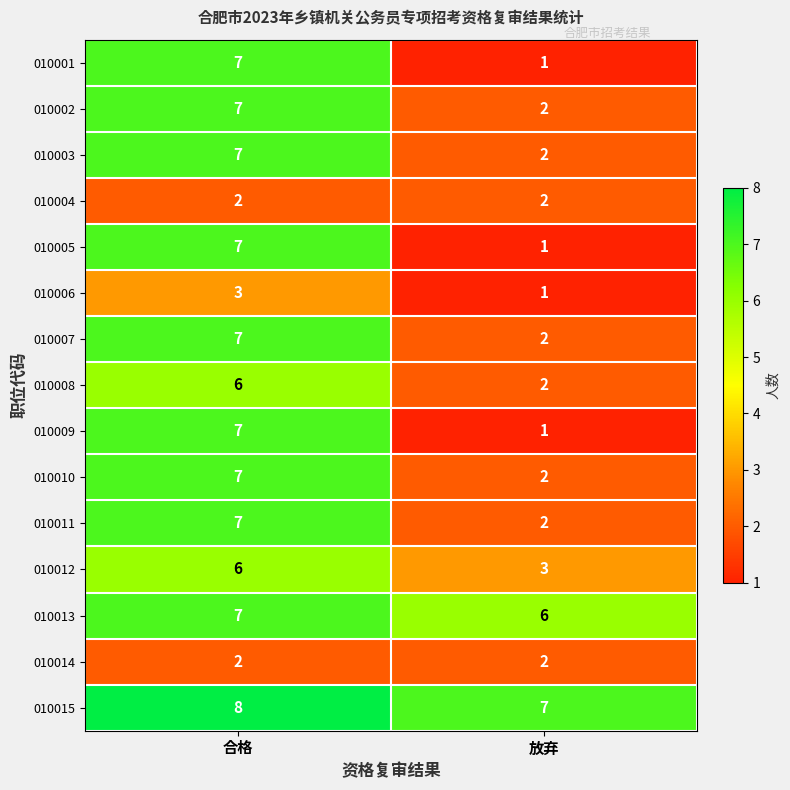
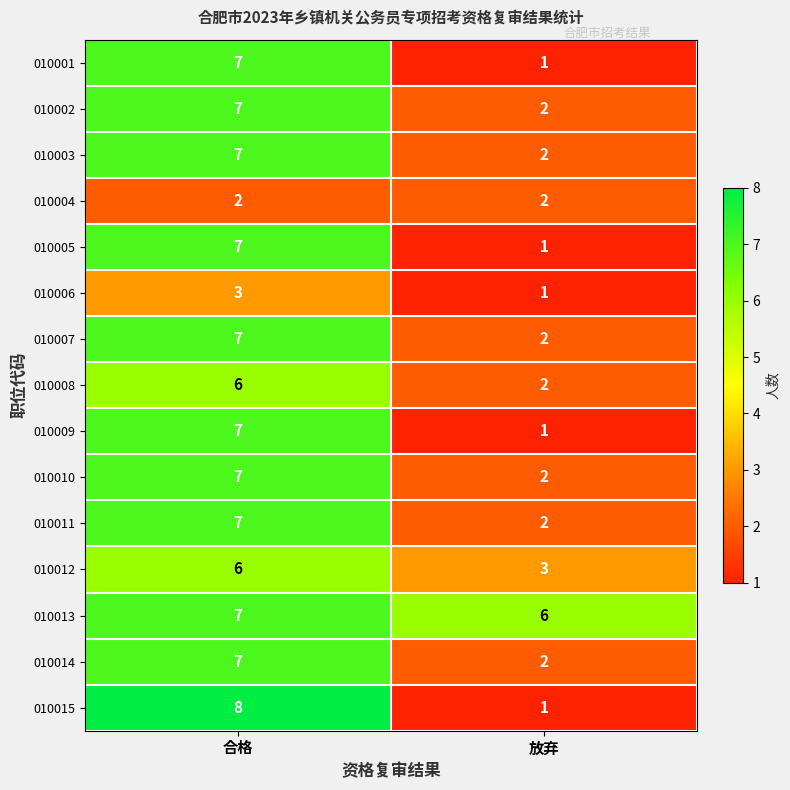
  {
    "010001": {
      "合格": 7,
      "放弃": 1
    },
    "010002": {
      "合格": 7,
      "放弃": 2
    },
    "010003": {
      "合格": 7,
      "放弃": 2
    },
    "010004": {
      "合格": 2,
      "放弃": 2
    },
    "010005": {
      "合格": 7,
      "放弃": 1
    },
    "010006": {
      "合格": 3,
      "放弃": 1
    },
    "010007": {
      "合格": 7,
      "放弃": 2
    },
    "010008": {
      "合格": 6,
      "放弃": 2
    },
    "010009": {
      "合格": 7,
      "放弃": 1
    },
    "010010": {
      "合格": 7,
      "放弃": 2
    },
    "010011": {
      "合格": 7,
      "放弃": 2
    },
    "010012": {
      "合格": 6,
      "放弃": 3
    },
    "010013": {
      "合格": 7,
      "放弃": 6
    },
    "010014": {
-     "合格": 2,
+     "合格": 7,
      "放弃": 2
    },
    "010015": {
      "合格": 8,
-     "放弃": 7
+     "放弃": 1
    }
  }
